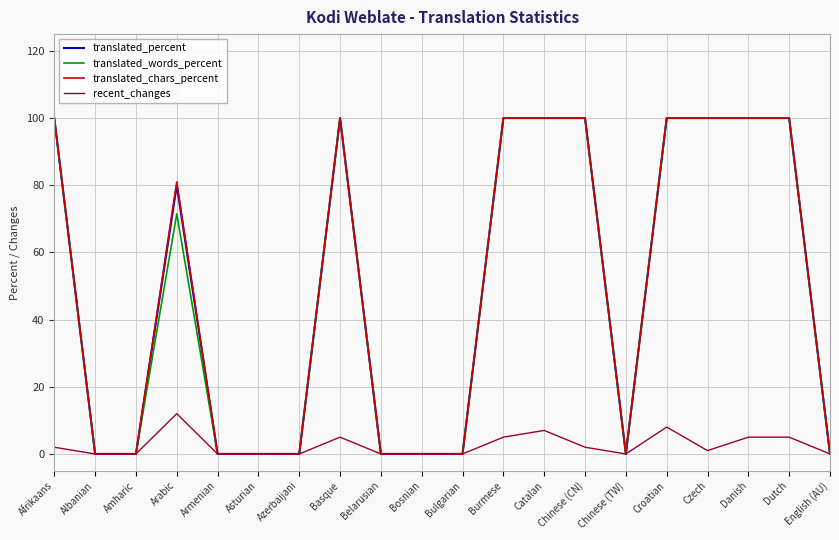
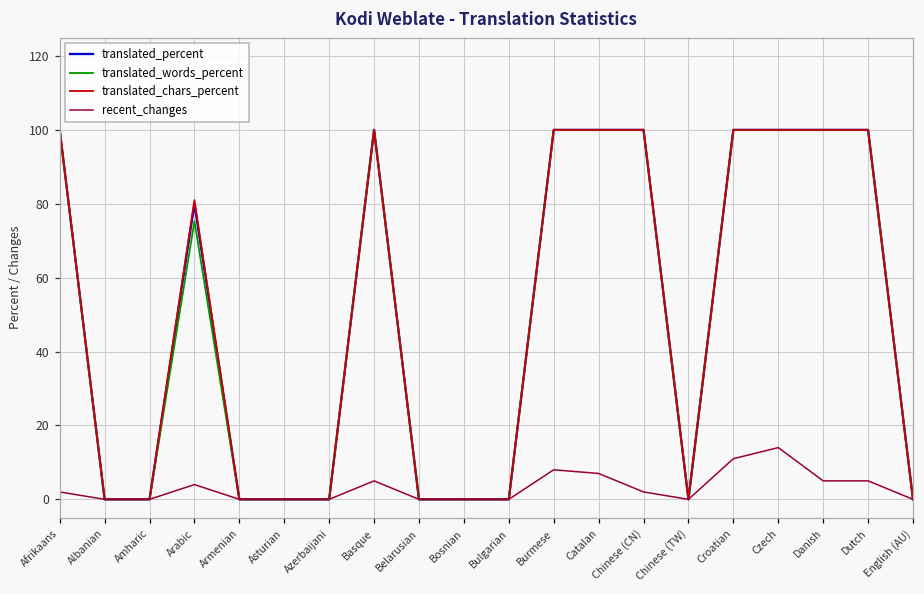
  {
    "translated_percent": {
      "Arabic": 80
    },
    "translated_words_percent": {
-     "Arabic": 72
+     "Arabic": 75
    },
    "translated_chars_percent": {
      "Arabic": 81
    },
    "recent_changes": {
      "Afrikaans": 2,
-     "Arabic": 12,
+     "Arabic": 4,
      "Basque": 5,
-     "Burmese": 5,
+     "Burmese": 8,
      "Catalan": 7,
      "Chinese (CN)": 2,
-     "Croatian": 8,
-     "Czech": 1,
+     "Croatian": 11,
+     "Czech": 14,
      "Danish": 5,
      "Dutch": 5
    }
  }
